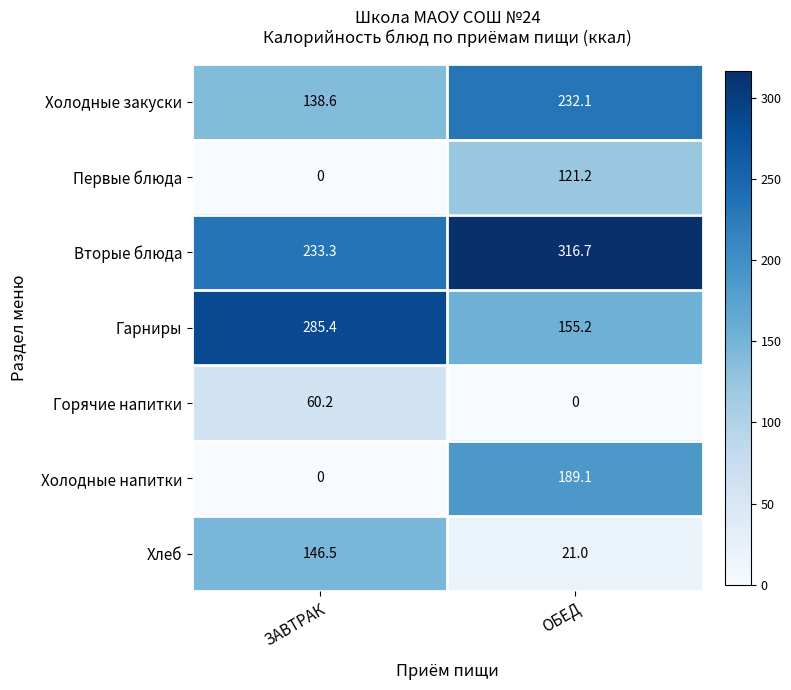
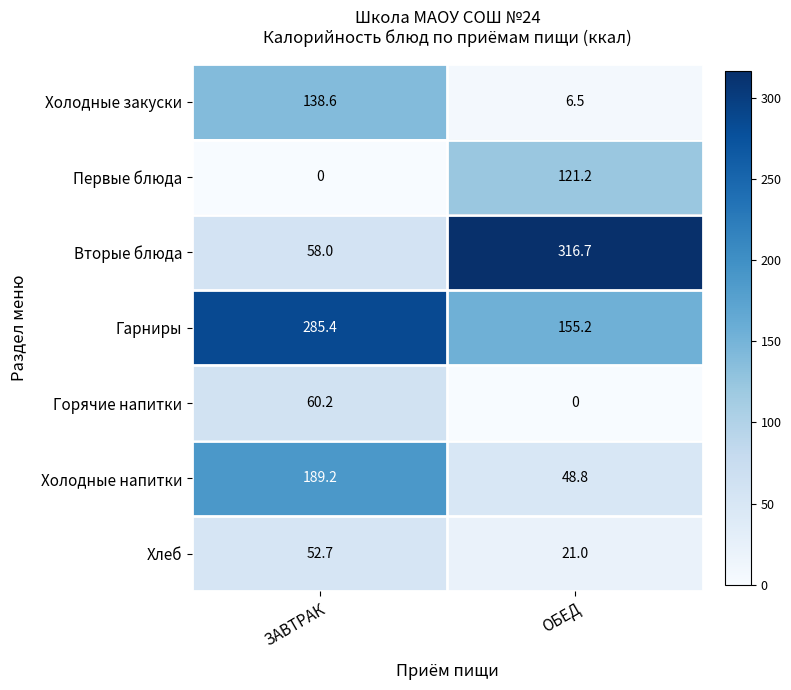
  {
    "Холодные закуски": {
      "ЗАВТРАК": 138.6,
-     "ОБЕД": 232.1
+     "ОБЕД": 6.5
    },
    "Первые блюда": {
      "ЗАВТРАК": 0,
      "ОБЕД": 121.2
    },
    "Вторые блюда": {
-     "ЗАВТРАК": 233.3,
+     "ЗАВТРАК": 58.0,
      "ОБЕД": 316.7
    },
    "Гарниры": {
      "ЗАВТРАК": 285.4,
      "ОБЕД": 155.2
    },
    "Горячие напитки": {
      "ЗАВТРАК": 60.2,
      "ОБЕД": 0
    },
    "Холодные напитки": {
-     "ЗАВТРАК": 0,
-     "ОБЕД": 189.1
+     "ЗАВТРАК": 189.2,
+     "ОБЕД": 48.8
    },
    "Хлеб": {
-     "ЗАВТРАК": 146.5,
+     "ЗАВТРАК": 52.7,
      "ОБЕД": 21.0
    }
  }
